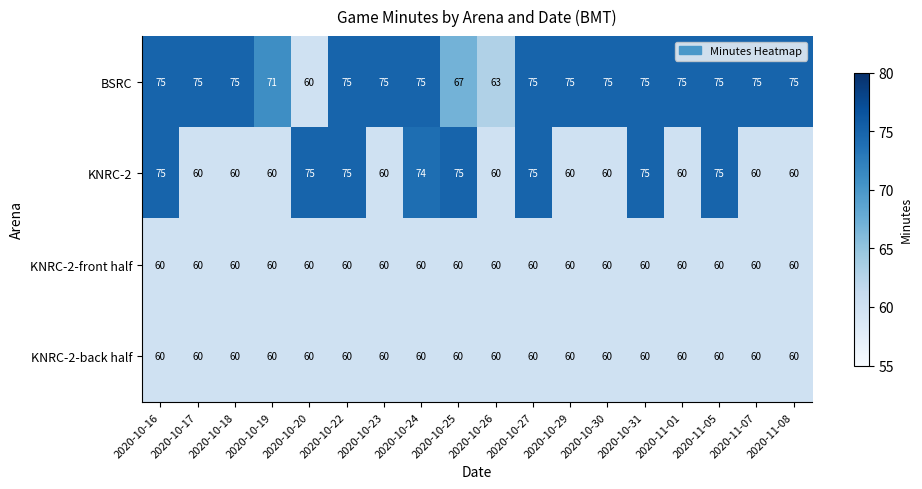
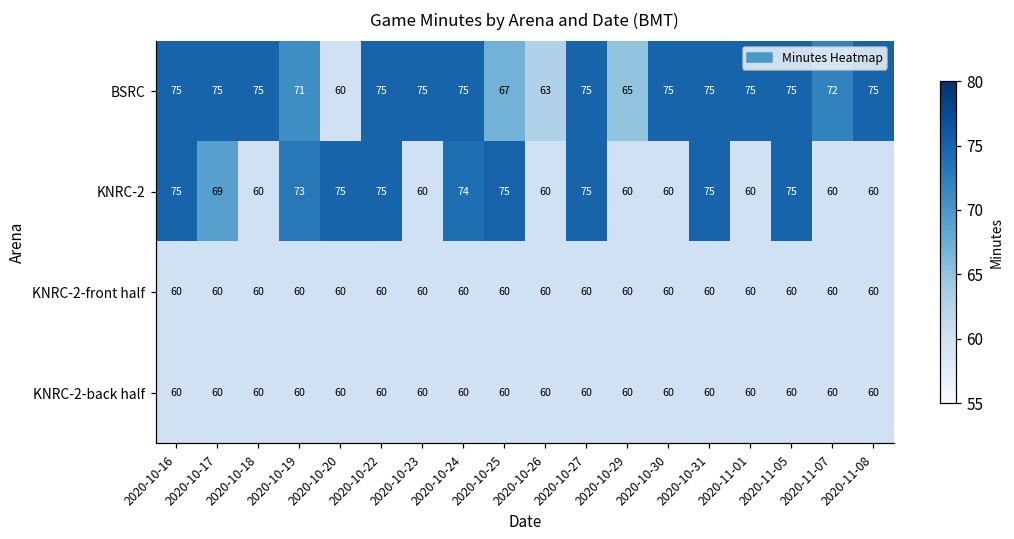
  {
    "BSRC": {
      "2020-10-16": 75,
      "2020-10-17": 75,
      "2020-10-18": 75,
      "2020-10-19": 71,
      "2020-10-20": 60,
      "2020-10-22": 75,
      "2020-10-23": 75,
      "2020-10-24": 75,
      "2020-10-25": 67,
      "2020-10-26": 63,
      "2020-10-27": 75,
-     "2020-10-29": 75,
+     "2020-10-29": 65,
      "2020-10-30": 75,
      "2020-10-31": 75,
      "2020-11-01": 75,
      "2020-11-05": 75,
-     "2020-11-07": 75,
+     "2020-11-07": 72,
      "2020-11-08": 75
    },
    "KNRC-2": {
      "2020-10-16": 75,
-     "2020-10-17": 60,
+     "2020-10-17": 69,
      "2020-10-18": 60,
-     "2020-10-19": 60,
+     "2020-10-19": 73,
      "2020-10-20": 75,
      "2020-10-22": 75,
      "2020-10-23": 60,
      "2020-10-24": 74,
      "2020-10-25": 75,
      "2020-10-26": 60,
      "2020-10-27": 75,
      "2020-10-29": 60,
      "2020-10-30": 60,
      "2020-10-31": 75,
      "2020-11-01": 60,
      "2020-11-05": 75,
      "2020-11-07": 60,
      "2020-11-08": 60
    },
    "KNRC-2-front half": {
      "2020-10-16": 60,
      "2020-10-17": 60,
      "2020-10-18": 60,
      "2020-10-19": 60,
      "2020-10-20": 60,
      "2020-10-22": 60,
      "2020-10-23": 60,
      "2020-10-24": 60,
      "2020-10-25": 60,
      "2020-10-26": 60,
      "2020-10-27": 60,
      "2020-10-29": 60,
      "2020-10-30": 60,
      "2020-10-31": 60,
      "2020-11-01": 60,
      "2020-11-05": 60,
      "2020-11-07": 60,
      "2020-11-08": 60
    },
    "KNRC-2-back half": {
      "2020-10-16": 60,
      "2020-10-17": 60,
      "2020-10-18": 60,
      "2020-10-19": 60,
      "2020-10-20": 60,
      "2020-10-22": 60,
      "2020-10-23": 60,
      "2020-10-24": 60,
      "2020-10-25": 60,
      "2020-10-26": 60,
      "2020-10-27": 60,
      "2020-10-29": 60,
      "2020-10-30": 60,
      "2020-10-31": 60,
      "2020-11-01": 60,
      "2020-11-05": 60,
      "2020-11-07": 60,
      "2020-11-08": 60
    }
  }
